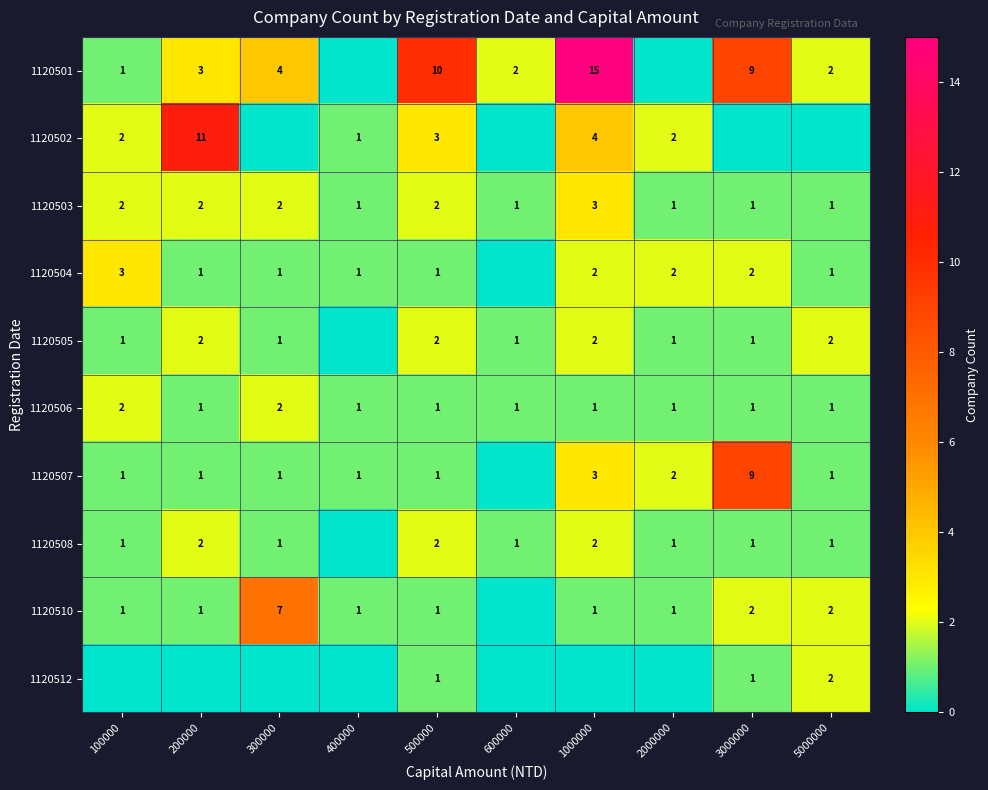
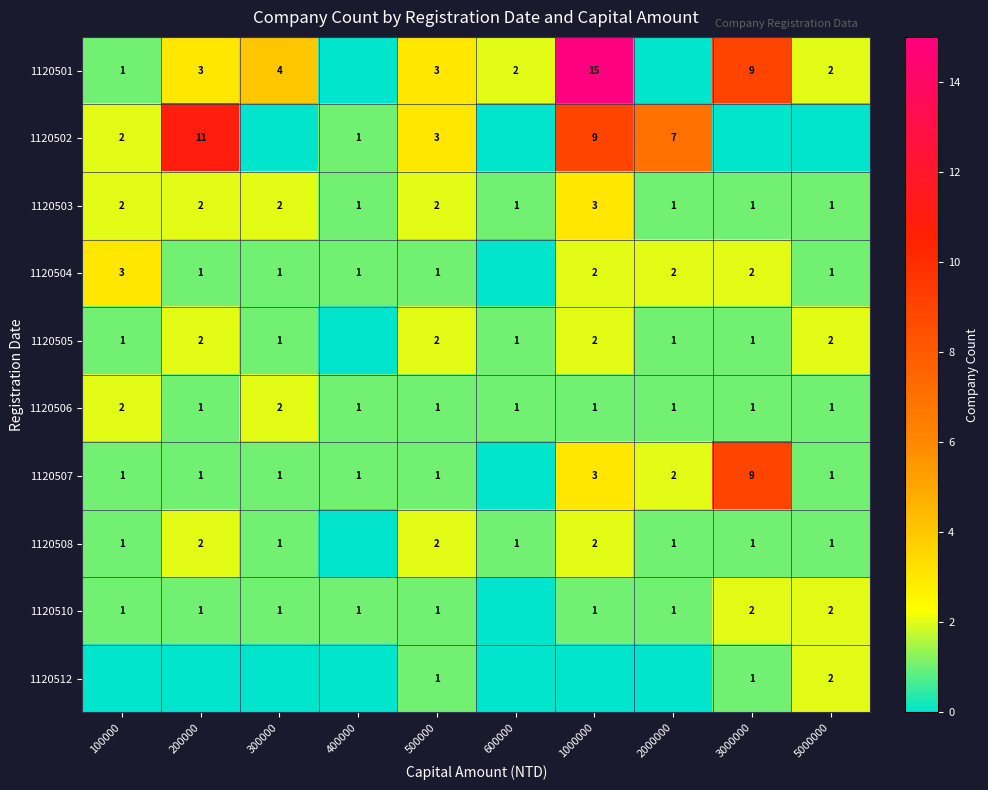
  {
    "1120501": {
      "100000": 1,
      "200000": 3,
      "300000": 4,
-     "500000": 10,
+     "500000": 3,
      "600000": 2,
      "1000000": 15,
      "3000000": 9,
      "5000000": 2
    },
    "1120502": {
      "100000": 2,
      "200000": 11,
      "400000": 1,
      "500000": 3,
-     "1000000": 4,
-     "2000000": 2
+     "1000000": 9,
+     "2000000": 7
    },
    "1120503": {
      "100000": 2,
      "200000": 2,
      "300000": 2,
      "400000": 1,
      "500000": 2,
      "600000": 1,
      "1000000": 3,
      "2000000": 1,
      "3000000": 1,
      "5000000": 1
    },
    "1120504": {
      "100000": 3,
      "200000": 1,
      "300000": 1,
      "400000": 1,
      "500000": 1,
      "1000000": 2,
      "2000000": 2,
      "3000000": 2,
      "5000000": 1
    },
    "1120505": {
      "100000": 1,
      "200000": 2,
      "300000": 1,
      "500000": 2,
      "600000": 1,
      "1000000": 2,
      "2000000": 1,
      "3000000": 1,
      "5000000": 2
    },
    "1120506": {
      "100000": 2,
      "200000": 1,
      "300000": 2,
      "400000": 1,
      "500000": 1,
      "600000": 1,
      "1000000": 1,
      "2000000": 1,
      "3000000": 1,
      "5000000": 1
    },
    "1120507": {
      "100000": 1,
      "200000": 1,
      "300000": 1,
      "400000": 1,
      "500000": 1,
      "1000000": 3,
      "2000000": 2,
      "3000000": 9,
      "5000000": 1
    },
    "1120508": {
      "100000": 1,
      "200000": 2,
      "300000": 1,
      "500000": 2,
      "600000": 1,
      "1000000": 2,
      "2000000": 1,
      "3000000": 1,
      "5000000": 1
    },
    "1120510": {
      "100000": 1,
      "200000": 1,
-     "300000": 7,
+     "300000": 1,
      "400000": 1,
      "500000": 1,
      "1000000": 1,
      "2000000": 1,
      "3000000": 2,
      "5000000": 2
    },
    "1120512": {
      "500000": 1,
      "3000000": 1,
      "5000000": 2
    }
  }
